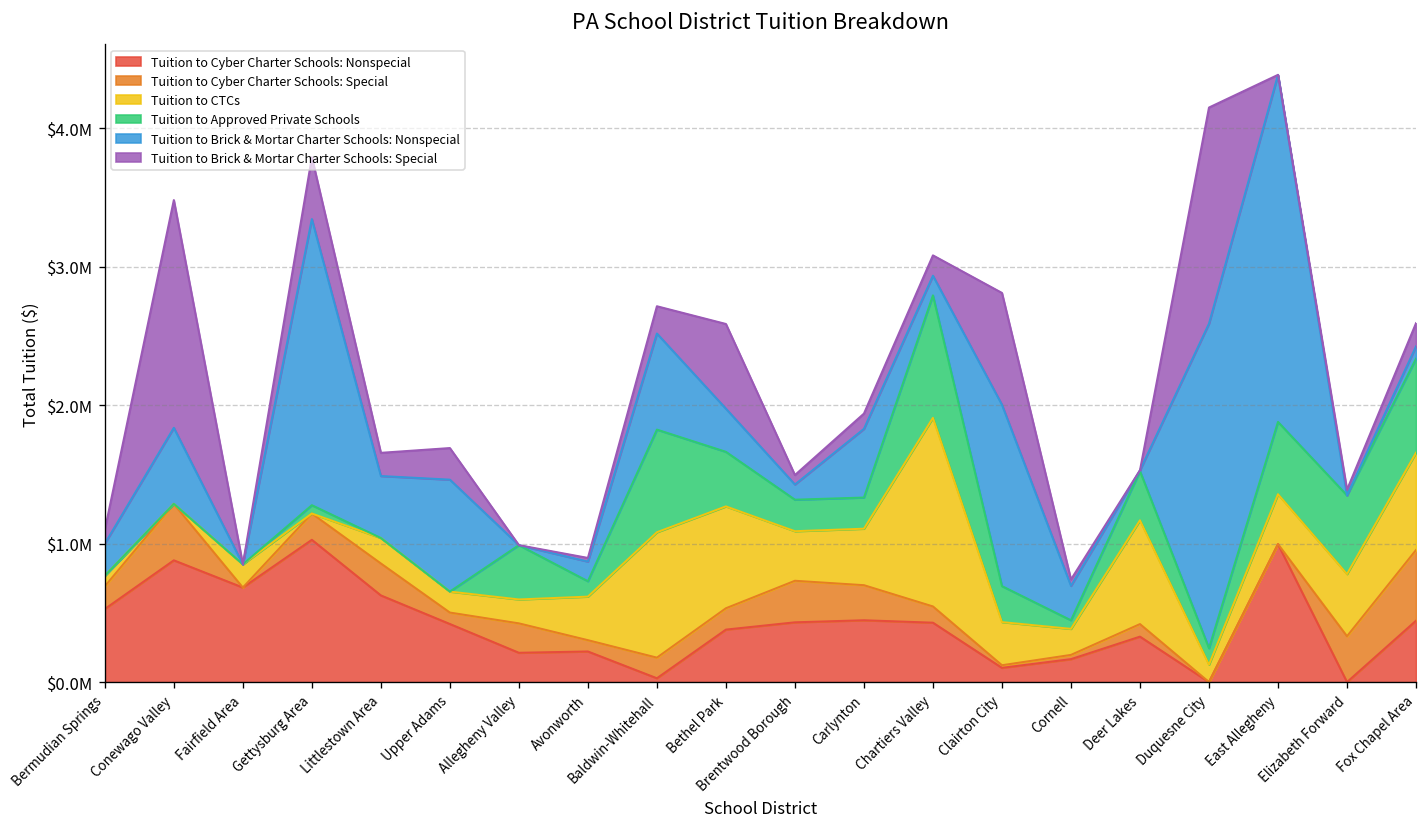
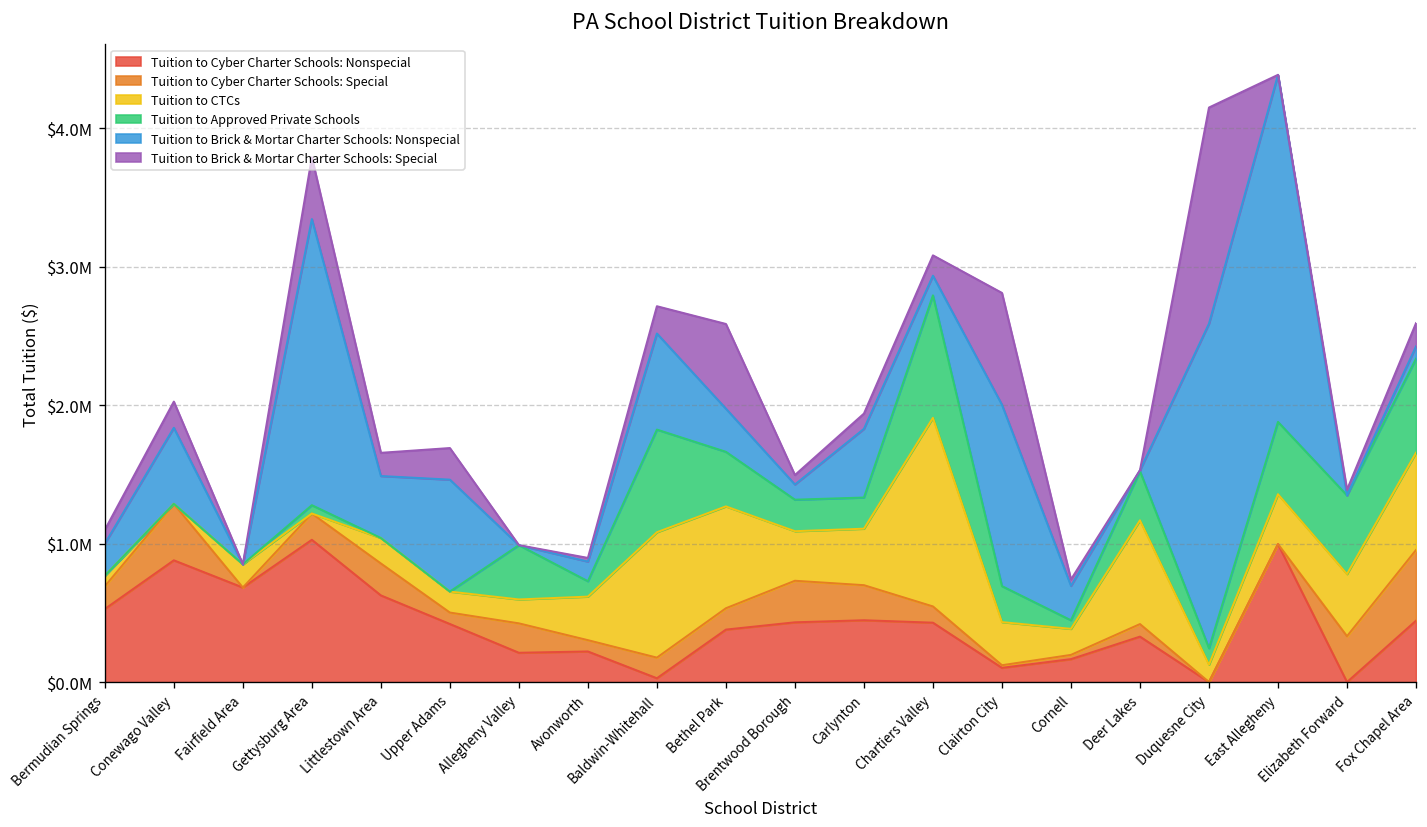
  {
    "Tuition to CTCs": {
      "Allegheny Valley": "$170000",
      "Avonworth": "$310000",
      "Baldwin-Whitehall": "$910000",
      "Bethel Park": "$740000",
      "Brentwood Borough": "$360000",
      "Carlynton": "$410000",
      "Chartiers Valley": "$1360000",
      "Clairton City": "$310000",
      "Cornell": "$190000",
      "Deer Lakes": "$750000",
      "Duquesne City": "$130000",
      "East Allegheny": "$360000",
      "Elizabeth Forward": "$450000",
      "Fox Chapel Area": "$700000"
    },
    "Tuition to Approved Private Schools": {
      "Gettysburg Area": "$60000",
      "Avonworth": "$110000",
      "Baldwin-Whitehall": "$740000",
      "Bethel Park": "$390000",
      "Brentwood Borough": "$230000",
      "Carlynton": "$230000",
      "Chartiers Valley": "$880000",
      "Clairton City": "$260000",
      "Cornell": "$60000",
      "Duquesne City": "$120000",
      "East Allegheny": "$520000",
      "Fox Chapel Area": "$680000"
    },
    "Tuition to Brick & Mortar Charter Schools: Nonspecial": {
      "Bermudian Springs": "$230000",
      "Conewago Valley": "$550000",
      "Gettysburg Area": "$2070000",
      "Littlestown Area": "$450000",
      "Upper Adams": "$810000",
      "Avonworth": "$140000",
      "Baldwin-Whitehall": "$690000",
      "Bethel Park": "$310000",
      "Brentwood Borough": "$110000",
      "Carlynton": "$500000",
      "Chartiers Valley": "$140000",
      "Clairton City": "$1310000",
      "Cornell": "$250000",
      "Duquesne City": "$2340000",
      "Fox Chapel Area": "$90000"
    },
    "Tuition to Brick & Mortar Charter Schools: Special": {
      "Bermudian Springs": "$100000",
-     "Conewago Valley": "$1640000",
+     "Conewago Valley": "$190000",
      "Littlestown Area": "$170000",
      "Upper Adams": "$230000",
      "Avonworth": "$30000",
      "Baldwin-Whitehall": "$200000",
      "Bethel Park": "$610000",
      "Brentwood Borough": "$70000",
      "Carlynton": "$110000",
      "Chartiers Valley": "$150000",
      "Clairton City": "$810000",
      "Cornell": "$50000",
      "Duquesne City": "$1560000",
      "Elizabeth Forward": "$40000",
      "Fox Chapel Area": "$170000"
    }
  }
